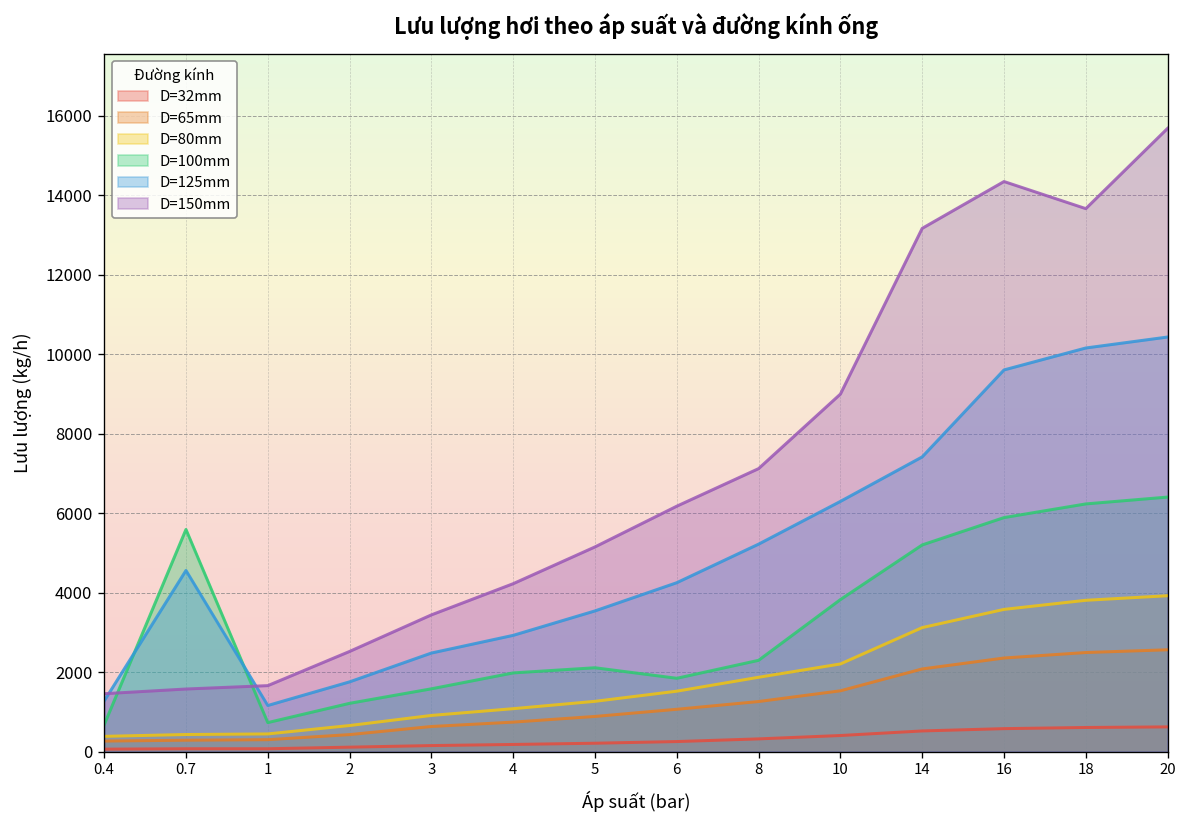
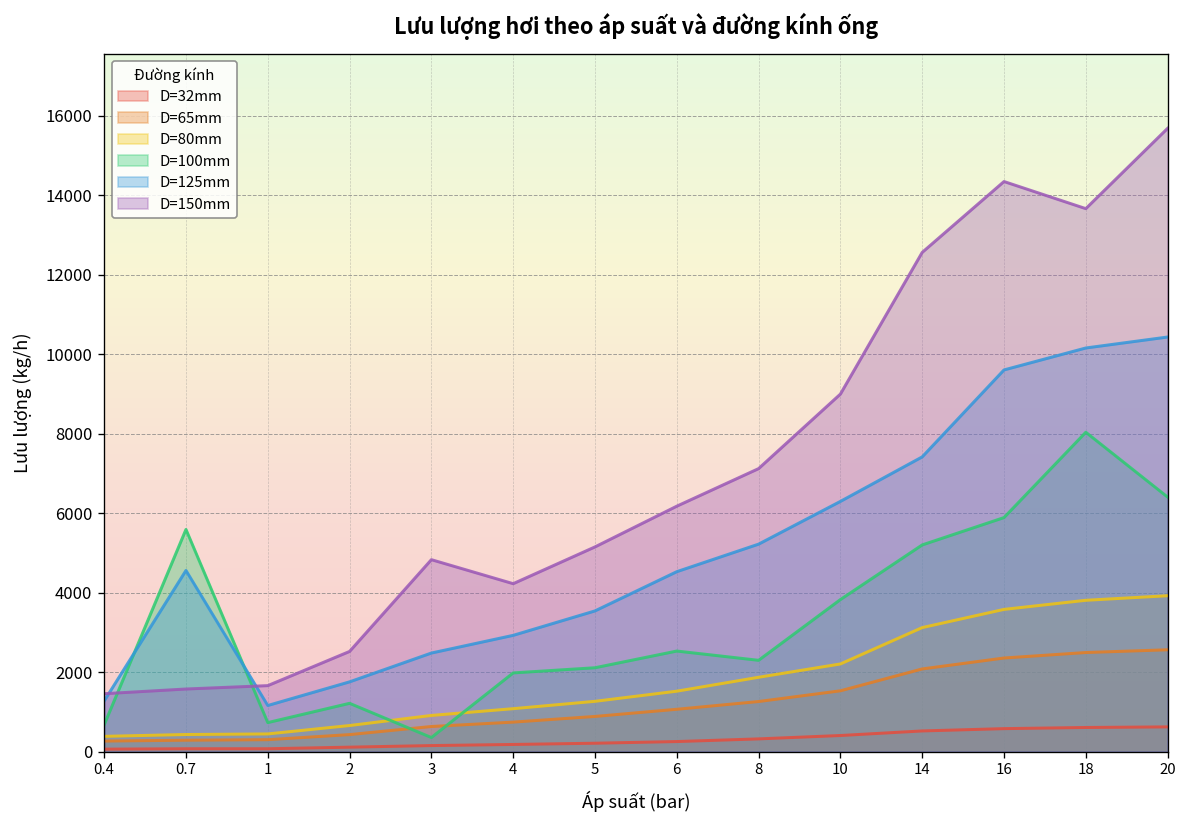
  {
    "D=100mm": {
      "0.4": 700,
      "0.7": 5600,
      "1": 700,
      "2": 1200,
-     "3": 1600,
+     "3": 400,
      "4": 2000,
      "5": 2100,
-     "6": 1800,
+     "6": 2500,
      "8": 2300,
      "10": 3800,
      "14": 5200,
      "16": 5900,
-     "18": 6200,
+     "18": 8000,
      "20": 6400
    },
    "D=125mm": {
      "0.4": 1300,
      "0.7": 4600,
      "1": 1200,
      "2": 1800,
      "3": 2500,
      "4": 2900,
      "5": 3500,
-     "6": 4300,
+     "6": 4500,
      "8": 5200,
      "10": 6300,
      "14": 7400,
      "16": 9600,
      "18": 10200,
      "20": 10400
    },
    "D=150mm": {
      "0.4": 1500,
      "0.7": 1600,
      "1": 1700,
      "2": 2500,
-     "3": 3400,
+     "3": 4800,
      "4": 4200,
      "5": 5200,
      "6": 6200,
      "8": 7100,
      "10": 9000,
-     "14": 13200,
+     "14": 12600,
      "16": 14300,
      "18": 13700,
      "20": 15700
    }
  }
